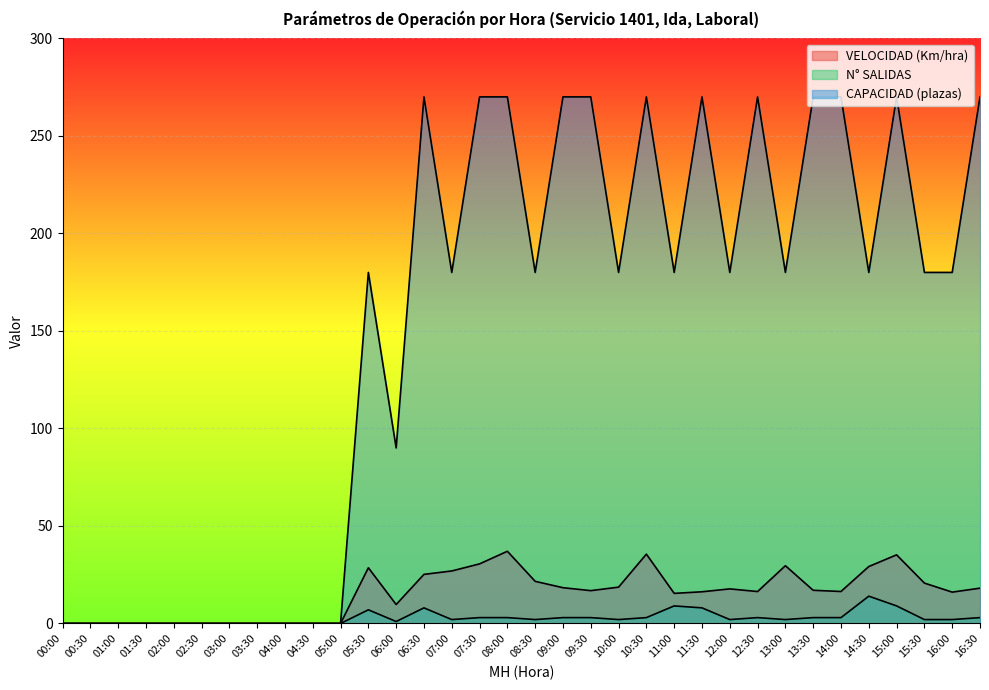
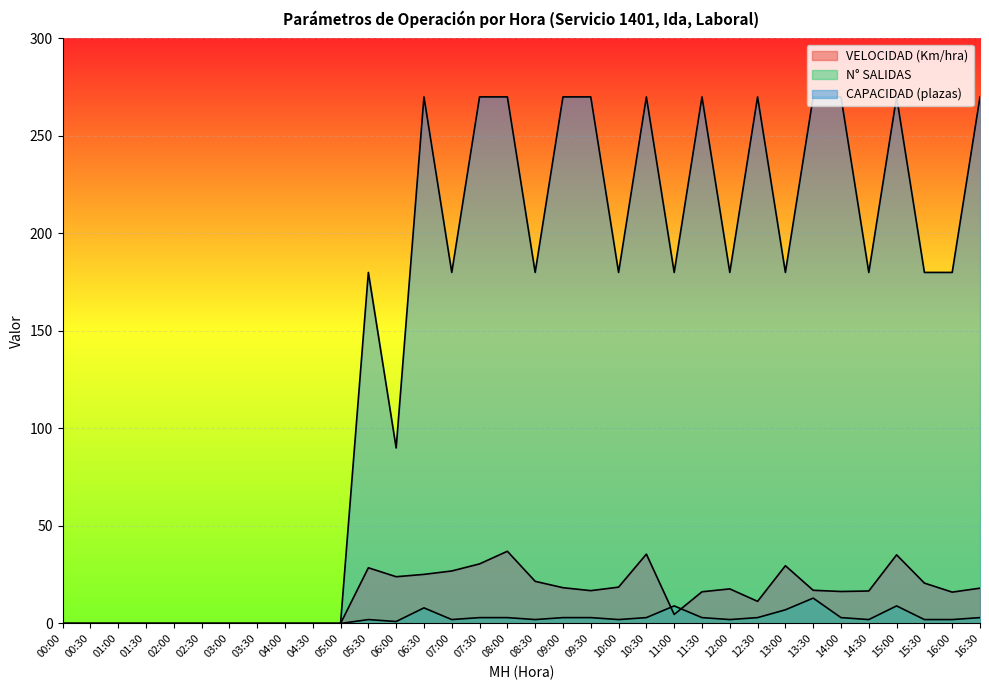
  {
    "VELOCIDAD (Km/hra)": {
      "05:30": 29,
-     "06:00": 10,
+     "06:00": 24,
      "06:30": 25,
      "07:00": 27,
      "07:30": 31,
      "08:00": 37,
      "08:30": 22,
      "09:00": 18,
      "09:30": 17,
      "10:00": 19,
      "10:30": 36,
-     "11:00": 15,
+     "11:00": 5,
      "11:30": 16,
      "12:00": 18,
-     "12:30": 16,
+     "12:30": 11,
      "13:00": 30,
      "13:30": 17,
      "14:00": 16,
-     "14:30": 29,
+     "14:30": 17,
      "15:00": 35,
      "15:30": 21,
      "16:00": 16,
      "16:30": 18
    },
    "N° SALIDAS": {
-     "05:30": 7,
+     "05:30": 2,
      "06:00": 1,
      "06:30": 8,
      "07:00": 2,
      "07:30": 3,
      "08:00": 3,
      "08:30": 2,
      "09:00": 3,
      "09:30": 3,
      "10:00": 2,
      "10:30": 3,
      "11:00": 9,
-     "11:30": 8,
+     "11:30": 3,
      "12:00": 2,
      "12:30": 3,
-     "13:00": 2,
-     "13:30": 3,
+     "13:00": 7,
+     "13:30": 13,
      "14:00": 3,
-     "14:30": 14,
+     "14:30": 2,
      "15:00": 9,
      "15:30": 2,
      "16:00": 2,
      "16:30": 3
    },
    "CAPACIDAD (plazas)": {
      "05:30": 180,
      "06:00": 90,
      "06:30": 270,
      "07:00": 180,
      "07:30": 270,
      "08:00": 270,
      "08:30": 180,
      "09:00": 270,
      "09:30": 270,
      "10:00": 180,
      "10:30": 270,
      "11:00": 180,
      "11:30": 270,
      "12:00": 180,
      "12:30": 270,
      "13:00": 180,
      "14:30": 180,
      "15:30": 180,
      "16:00": 180,
      "16:30": 270
    }
  }
